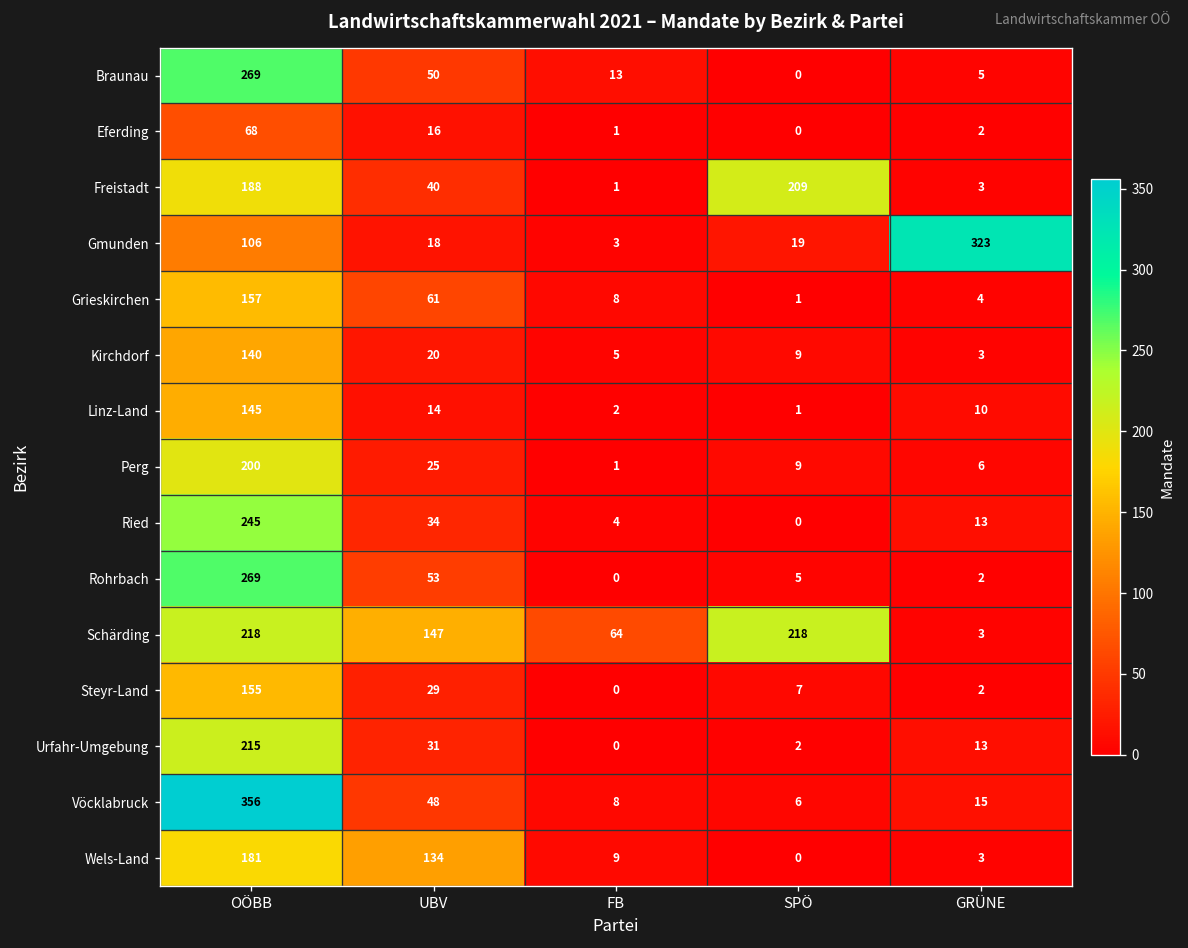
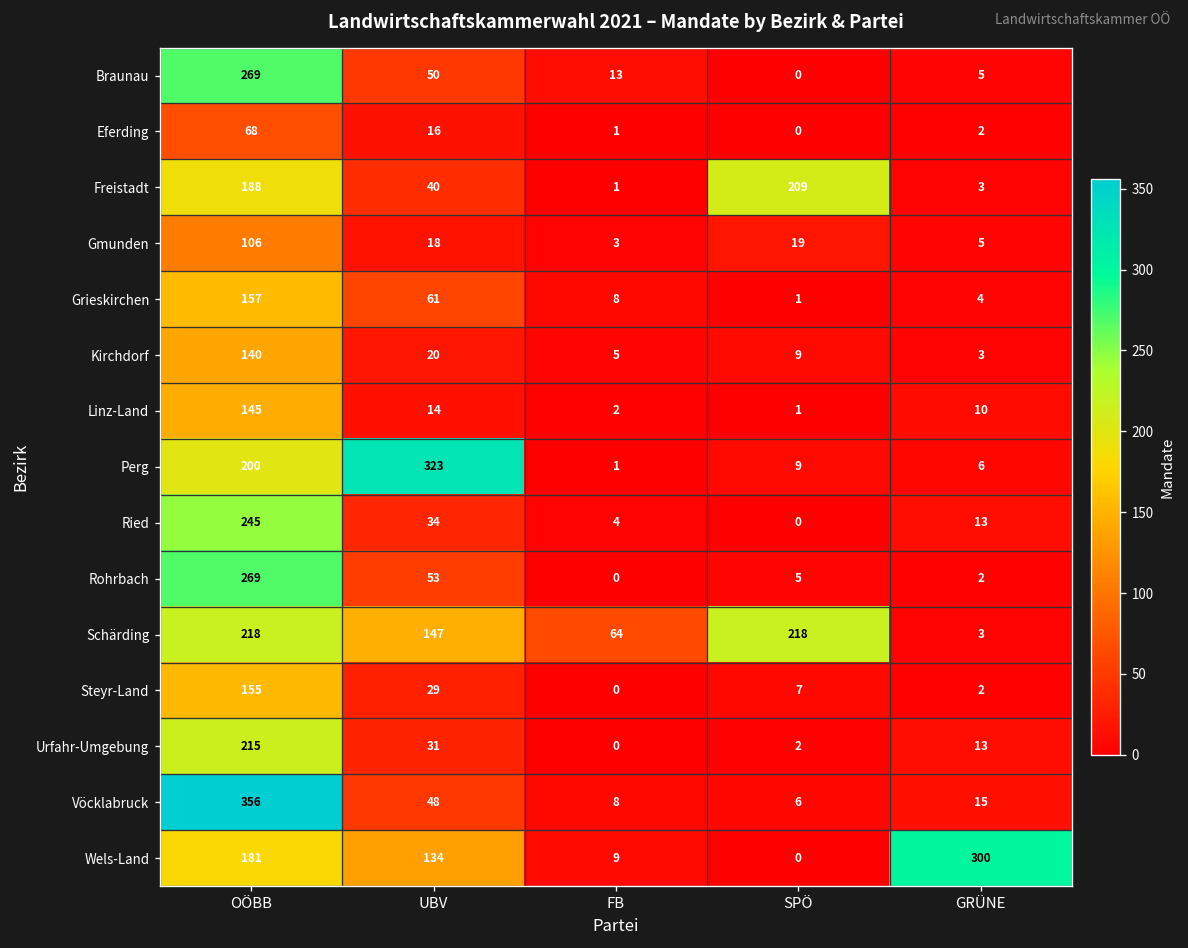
  {
    "Braunau": {
      "OÖBB": 269,
      "UBV": 50,
      "FB": 13,
      "SPÖ": 0,
      "GRÜNE": 5
    },
    "Eferding": {
      "OÖBB": 68,
      "UBV": 16,
      "FB": 1,
      "SPÖ": 0,
      "GRÜNE": 2
    },
    "Freistadt": {
      "OÖBB": 188,
      "UBV": 40,
      "FB": 1,
      "SPÖ": 209,
      "GRÜNE": 3
    },
    "Gmunden": {
      "OÖBB": 106,
      "UBV": 18,
      "FB": 3,
      "SPÖ": 19,
-     "GRÜNE": 323
+     "GRÜNE": 5
    },
    "Grieskirchen": {
      "OÖBB": 157,
      "UBV": 61,
      "FB": 8,
      "SPÖ": 1,
      "GRÜNE": 4
    },
    "Kirchdorf": {
      "OÖBB": 140,
      "UBV": 20,
      "FB": 5,
      "SPÖ": 9,
      "GRÜNE": 3
    },
    "Linz-Land": {
      "OÖBB": 145,
      "UBV": 14,
      "FB": 2,
      "SPÖ": 1,
      "GRÜNE": 10
    },
    "Perg": {
      "OÖBB": 200,
-     "UBV": 25,
+     "UBV": 323,
      "FB": 1,
      "SPÖ": 9,
      "GRÜNE": 6
    },
    "Ried": {
      "OÖBB": 245,
      "UBV": 34,
      "FB": 4,
      "SPÖ": 0,
      "GRÜNE": 13
    },
    "Rohrbach": {
      "OÖBB": 269,
      "UBV": 53,
      "FB": 0,
      "SPÖ": 5,
      "GRÜNE": 2
    },
    "Schärding": {
      "OÖBB": 218,
      "UBV": 147,
      "FB": 64,
      "SPÖ": 218,
      "GRÜNE": 3
    },
    "Steyr-Land": {
      "OÖBB": 155,
      "UBV": 29,
      "FB": 0,
      "SPÖ": 7,
      "GRÜNE": 2
    },
    "Urfahr-Umgebung": {
      "OÖBB": 215,
      "UBV": 31,
      "FB": 0,
      "SPÖ": 2,
      "GRÜNE": 13
    },
    "Vöcklabruck": {
      "OÖBB": 356,
      "UBV": 48,
      "FB": 8,
      "SPÖ": 6,
      "GRÜNE": 15
    },
    "Wels-Land": {
      "OÖBB": 181,
      "UBV": 134,
      "FB": 9,
      "SPÖ": 0,
-     "GRÜNE": 3
+     "GRÜNE": 300
    }
  }
